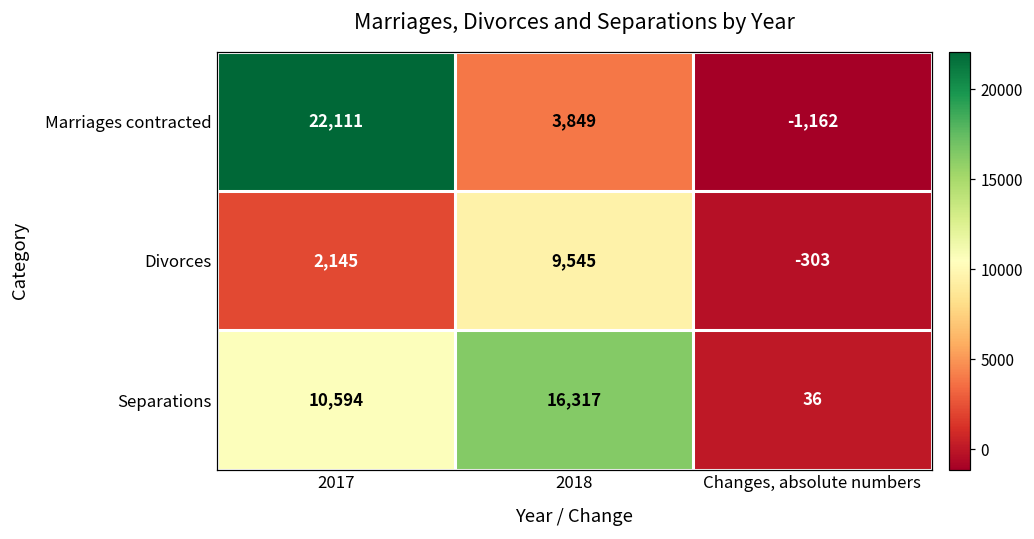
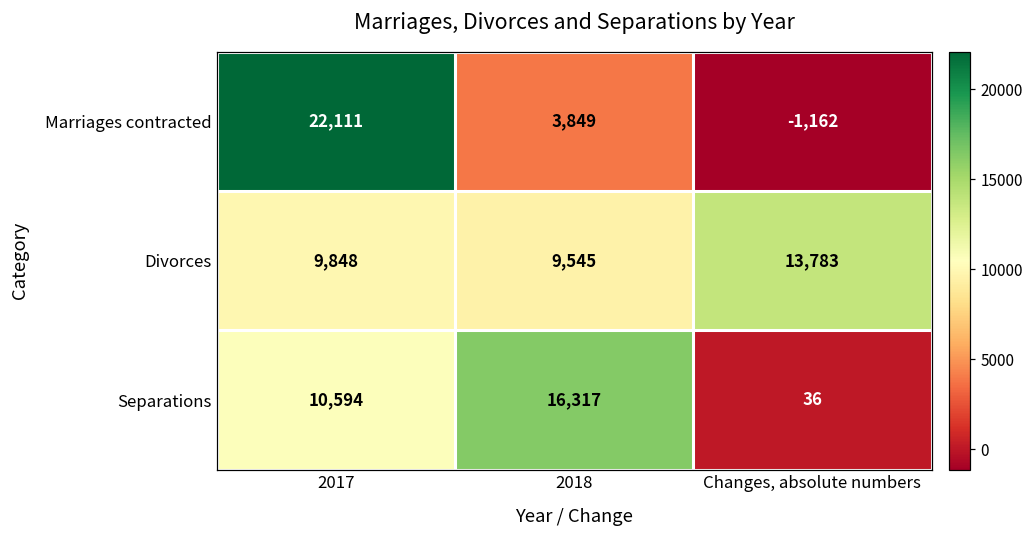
  {
    "Marriages contracted": {
      "2017": "22,111",
      "2018": "3,849",
      "Changes, absolute numbers": "-1,162"
    },
    "Divorces": {
-     "2017": "2,145",
+     "2017": "9,848",
      "2018": "9,545",
-     "Changes, absolute numbers": "-303"
+     "Changes, absolute numbers": "13,783"
    },
    "Separations": {
      "2017": "10,594",
      "2018": "16,317",
      "Changes, absolute numbers": "36"
    }
  }
